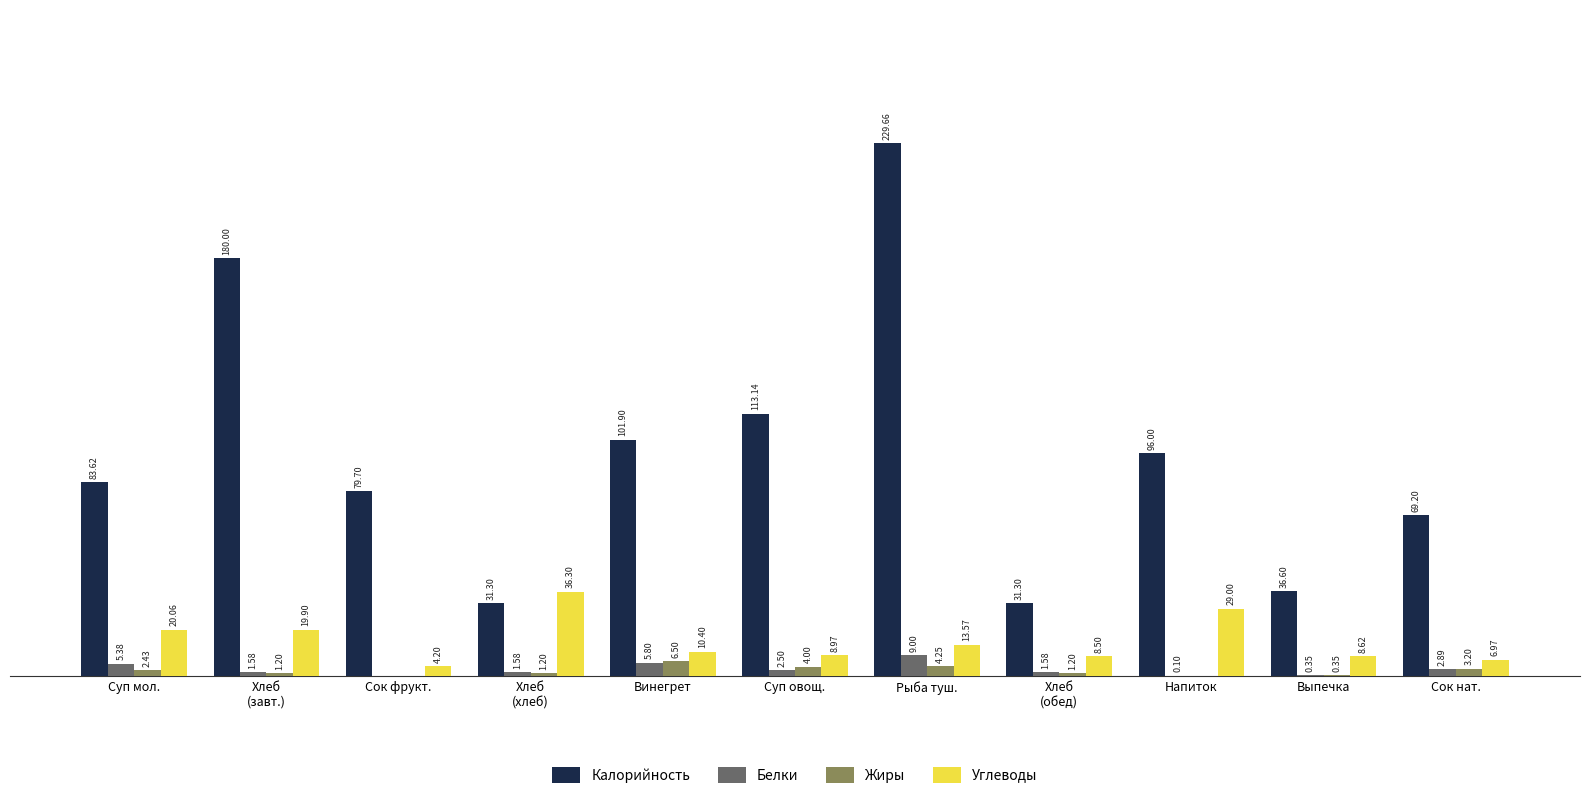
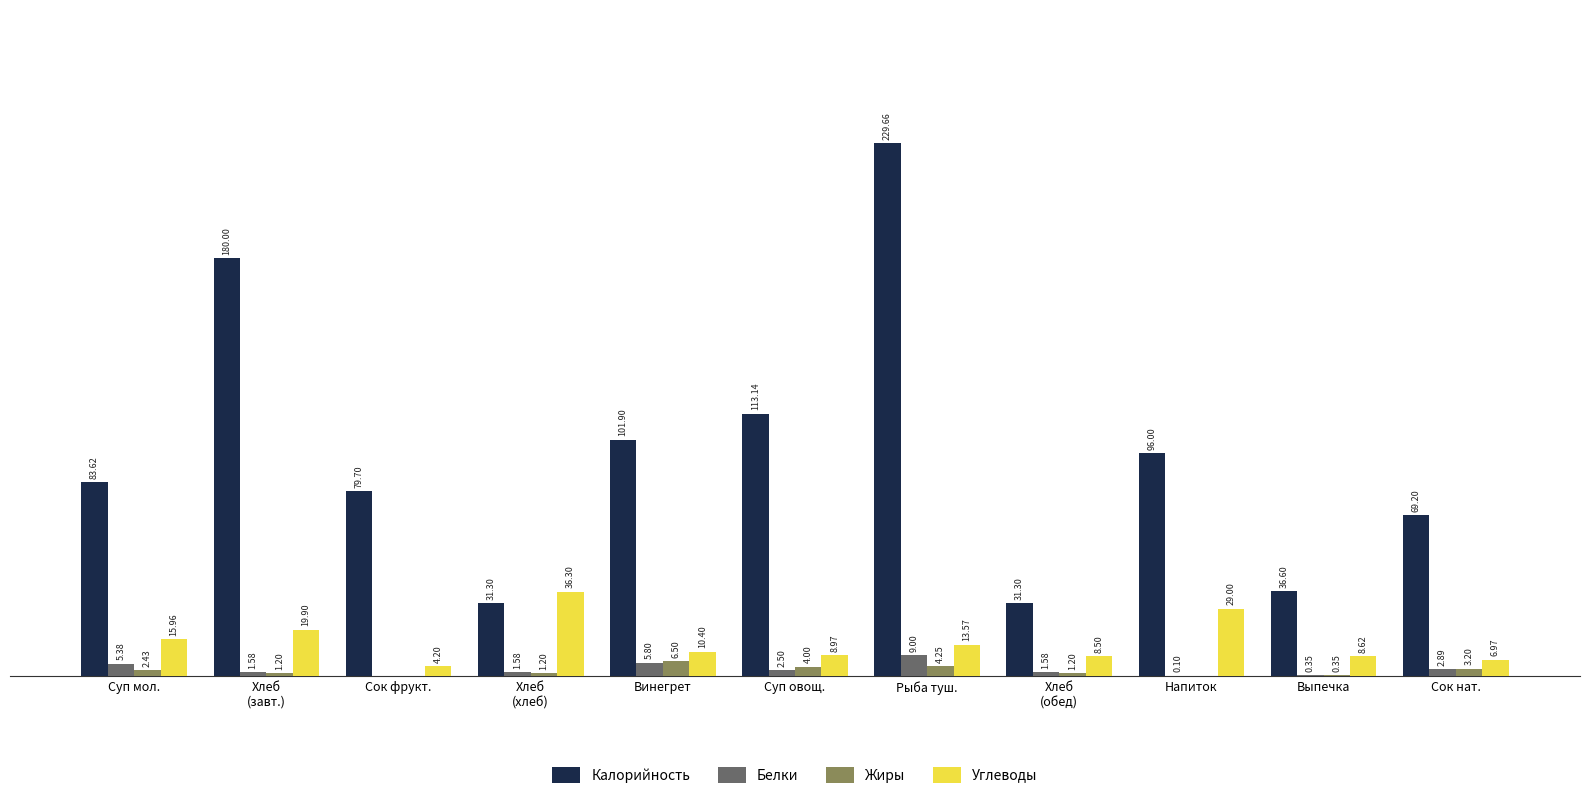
  {
    "Калорийность": {
      "Суп мол.": 83.62,
      "Хлеб (завт.)": 180.00,
      "Сок фрукт.": 79.70,
      "Хлеб (хлеб)": 31.30,
      "Винегрет": 101.90,
      "Суп овощ.": 113.14,
      "Рыба туш.": 229.66,
      "Хлеб (обед)": 31.30,
      "Напиток": 96.00,
      "Выпечка": 36.60,
      "Сок нат.": 69.20
    },
    "Углеводы": {
-     "Суп мол.": 20.06,
+     "Суп мол.": 15.96,
      "Хлеб (завт.)": 19.90,
      "Сок фрукт.": 4.20,
      "Хлеб (хлеб)": 36.30,
      "Винегрет": 10.40,
      "Суп овощ.": 8.97,
      "Рыба туш.": 13.57,
      "Хлеб (обед)": 8.50,
      "Напиток": 29.00,
      "Выпечка": 8.62,
      "Сок нат.": 6.97
    }
  }
